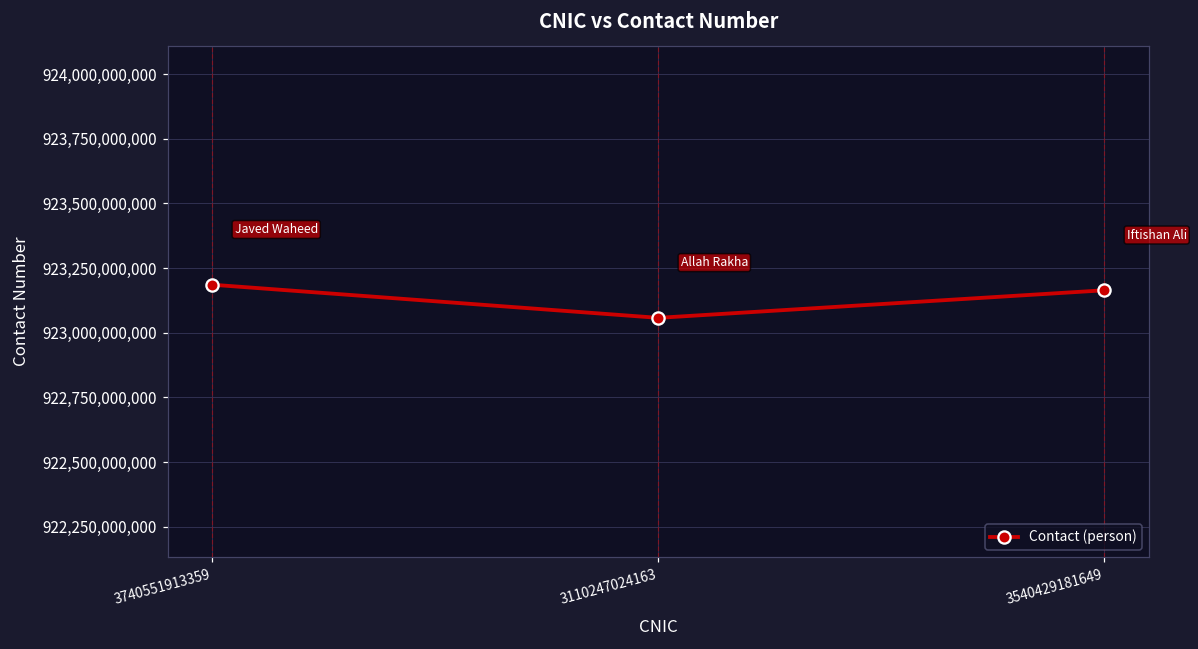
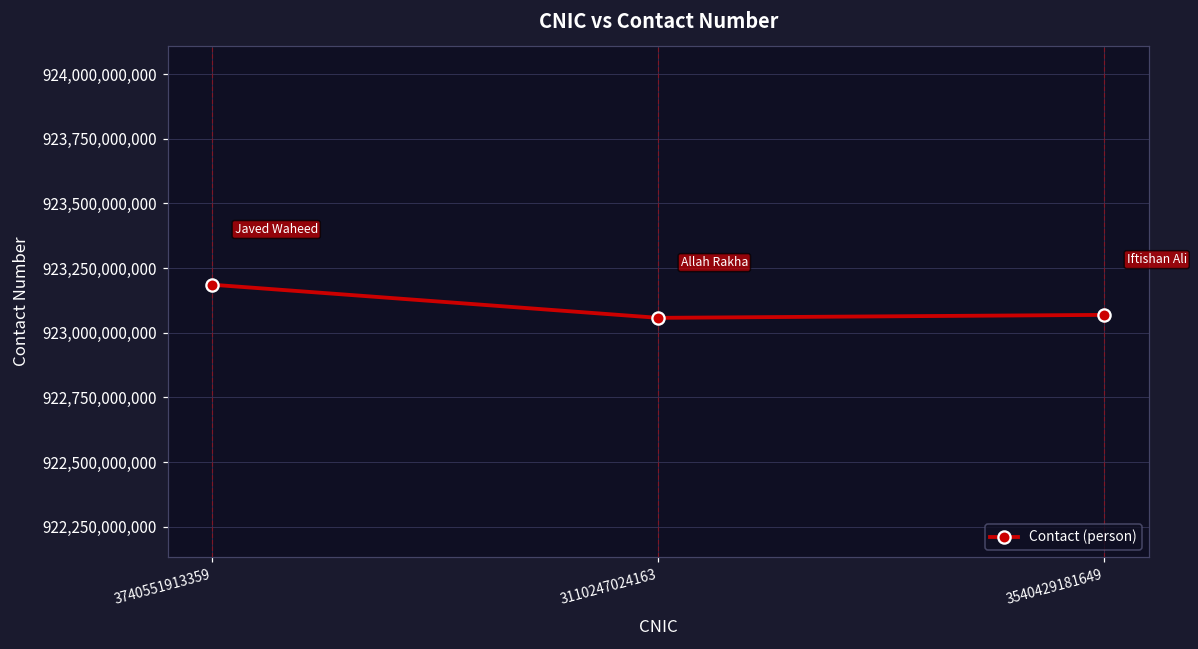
  {
    "3740551913359": "923,190,000,000",
    "3110247024163": "923,060,000,000",
-   "3540429181649": "923,160,000,000"
+   "3540429181649": "923,070,000,000"
  }
